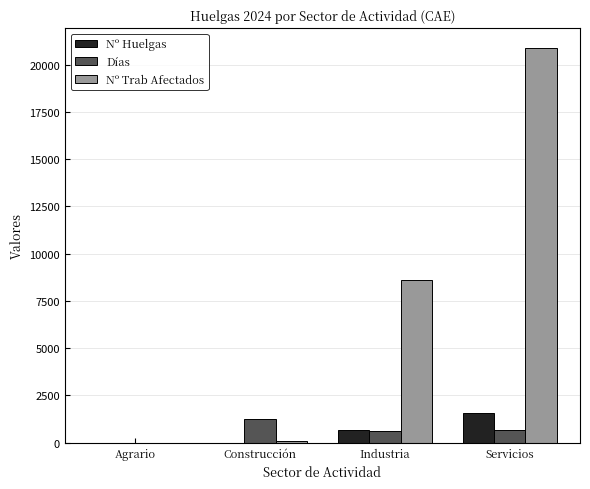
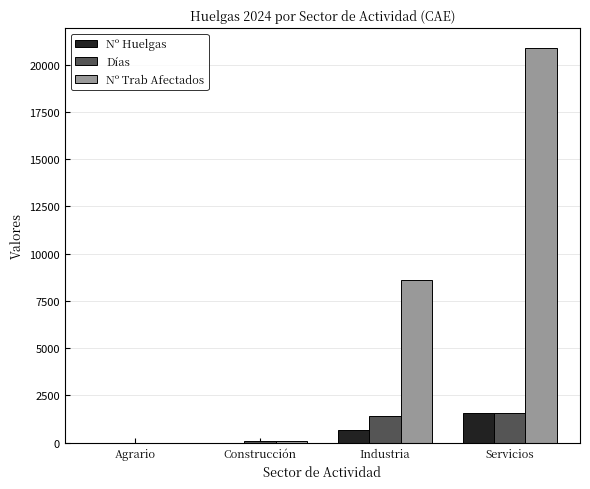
  {
    "Nº Huelgas": {
      "Agrario": 0,
      "Industria": 700,
      "Servicios": 1600
    },
    "Días": {
      "Agrario": 0,
-     "Construcción": 1300,
-     "Industria": 600,
-     "Servicios": 700
+     "Construcción": 100,
+     "Industria": 1400,
+     "Servicios": 1600
    },
    "Nº Trab Afectados": {
      "Agrario": 0,
      "Industria": 8600,
      "Servicios": 20900
    }
  }
